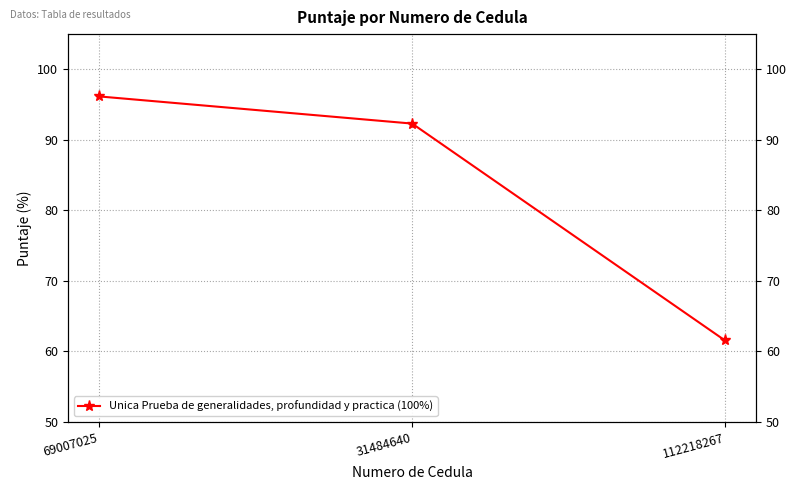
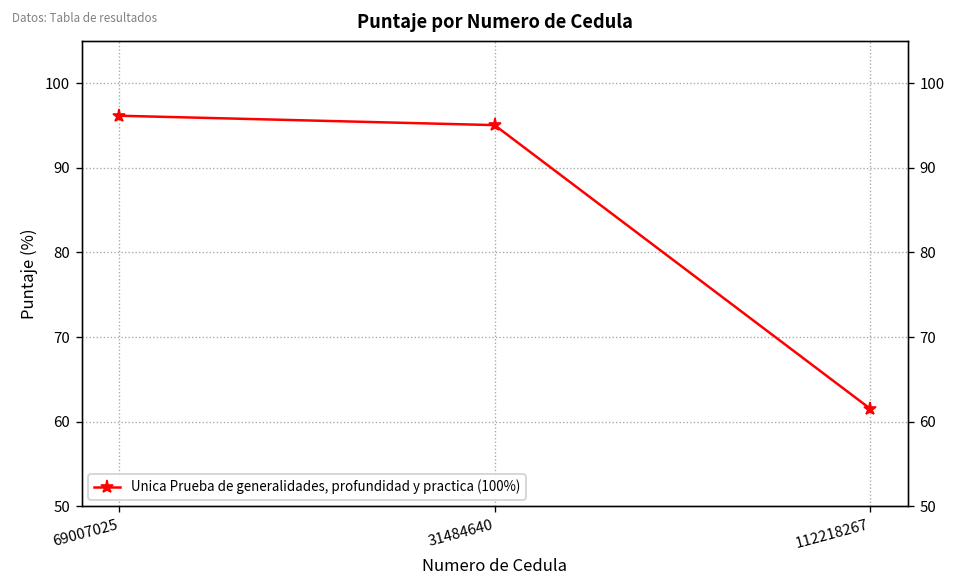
  {
    "69007025": 96,
-   "31484640": 92,
+   "31484640": 95,
    "112218267": 62
  }
